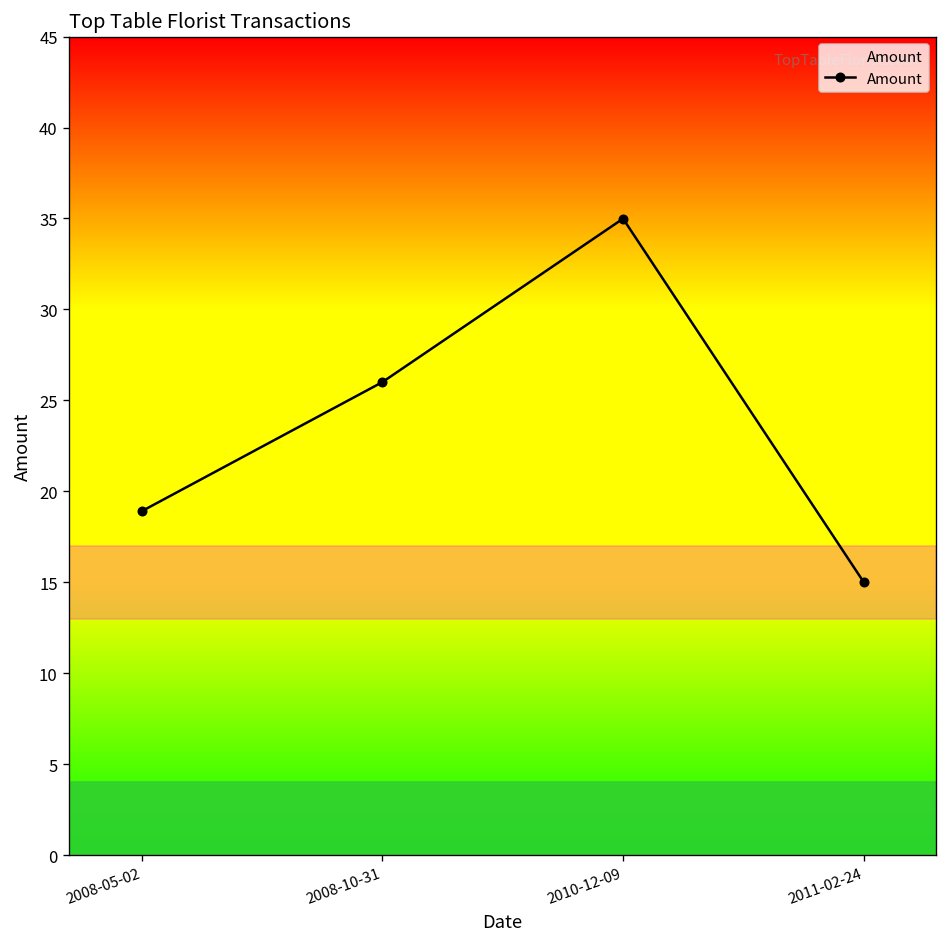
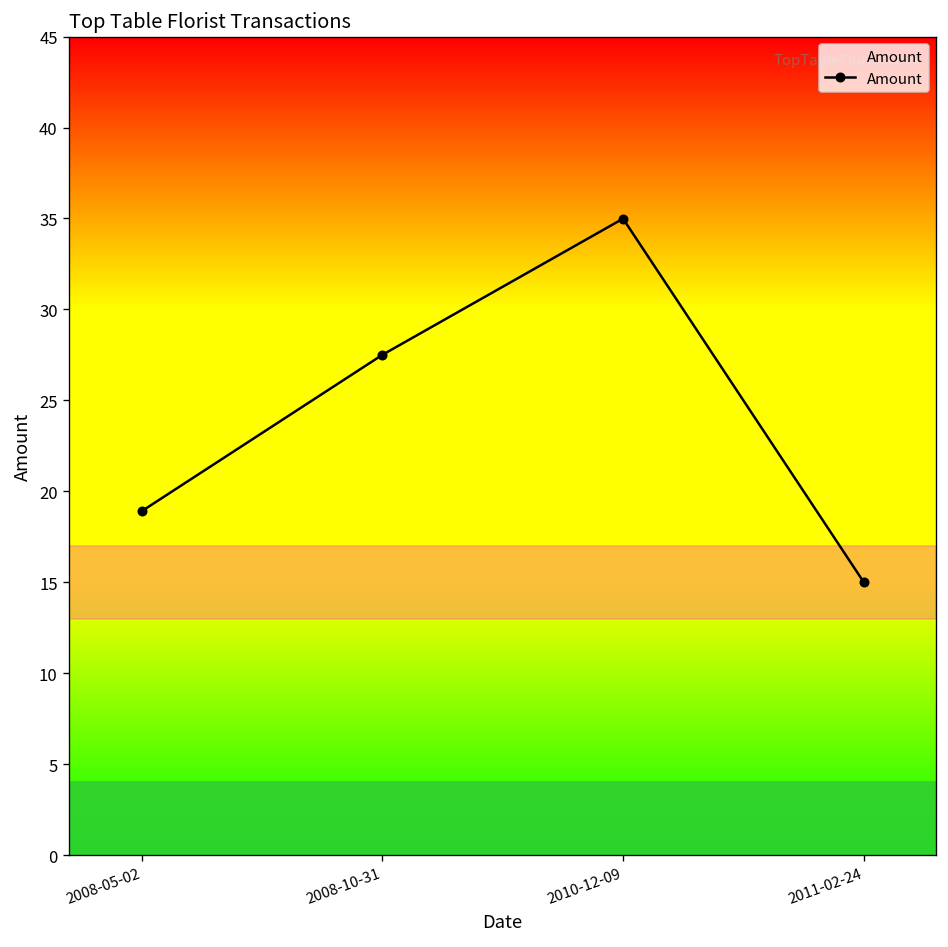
  {
    "2008-05-02": 18.9,
-   "2008-10-31": 26.0,
+   "2008-10-31": 27.5,
    "2010-12-09": 35.0
  }
